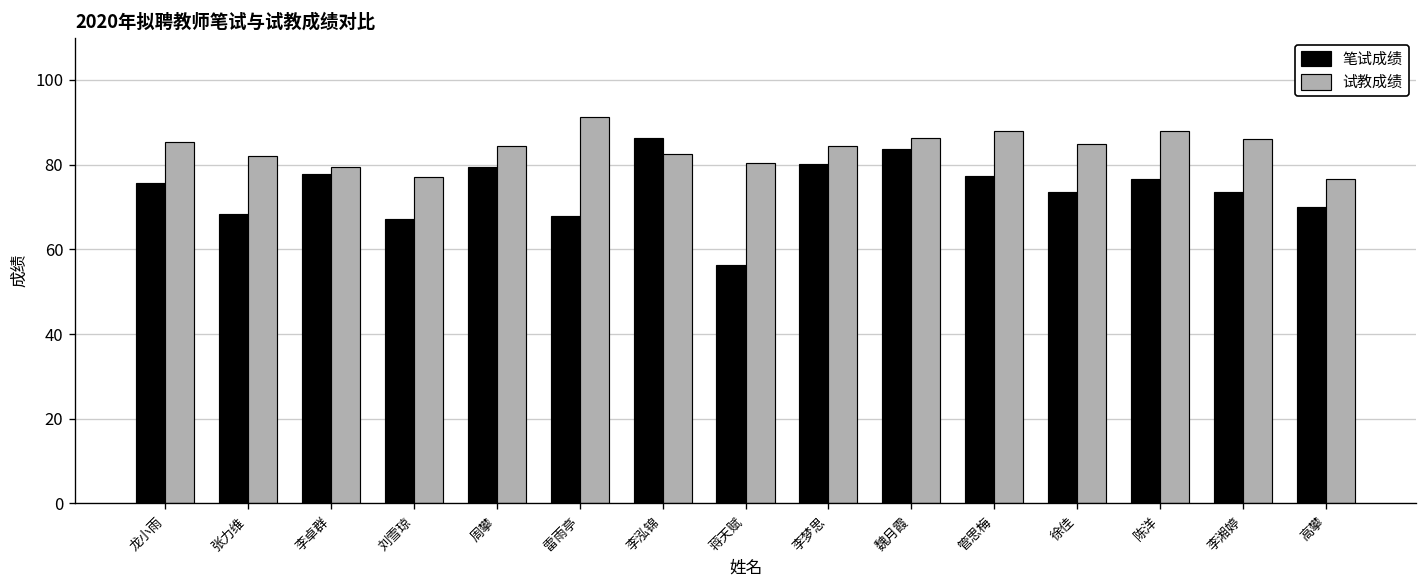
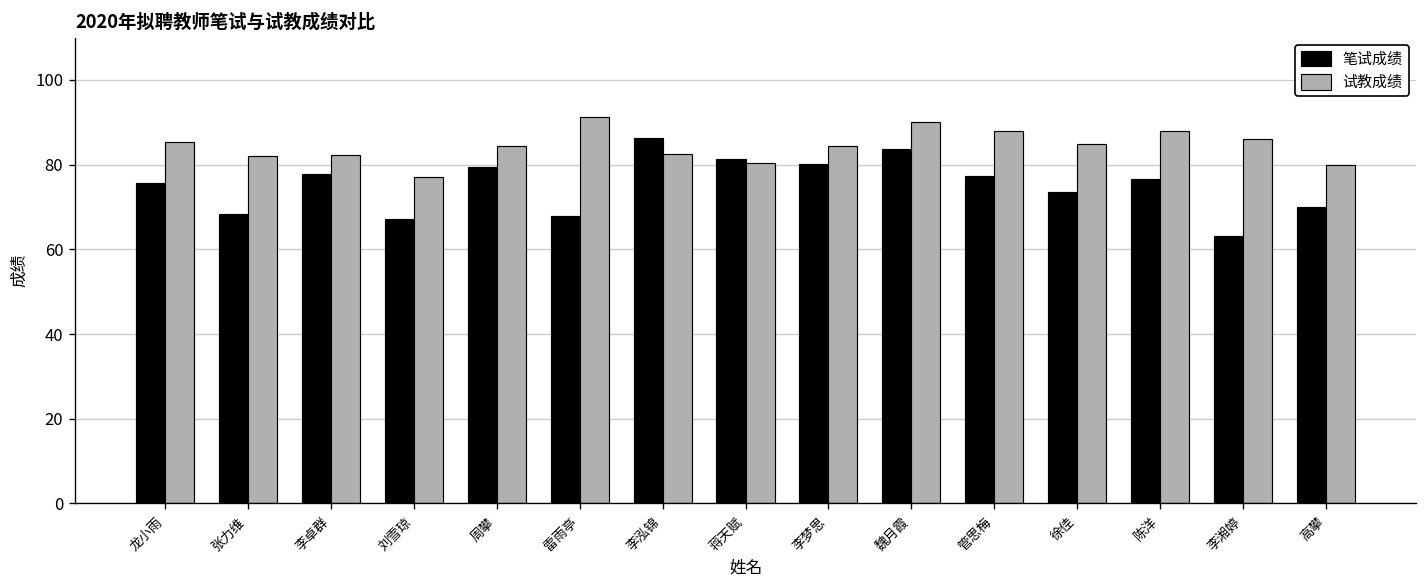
  {
    "笔试成绩": {
      "龙小雨": 76,
      "张力维": 68,
      "李卓群": 78,
      "刘雪琼": 67,
      "周攀": 79,
      "雷雨亭": 68,
      "李泓锦": 86,
-     "蒋天赋": 56,
+     "蒋天赋": 81,
      "李梦思": 80,
      "魏月霞": 84,
      "管思梅": 77,
      "徐佳": 74,
      "陈洋": 77,
-     "李湘婷": 74,
+     "李湘婷": 63,
      "高攀": 70
    },
    "试教成绩": {
      "龙小雨": 85,
      "张力维": 82,
-     "李卓群": 79,
+     "李卓群": 82,
      "刘雪琼": 77,
      "周攀": 84,
      "雷雨亭": 91,
      "李泓锦": 83,
      "蒋天赋": 80,
      "李梦思": 84,
-     "魏月霞": 86,
+     "魏月霞": 90,
      "管思梅": 88,
      "徐佳": 85,
      "陈洋": 88,
      "李湘婷": 86,
-     "高攀": 77
+     "高攀": 80
    }
  }
